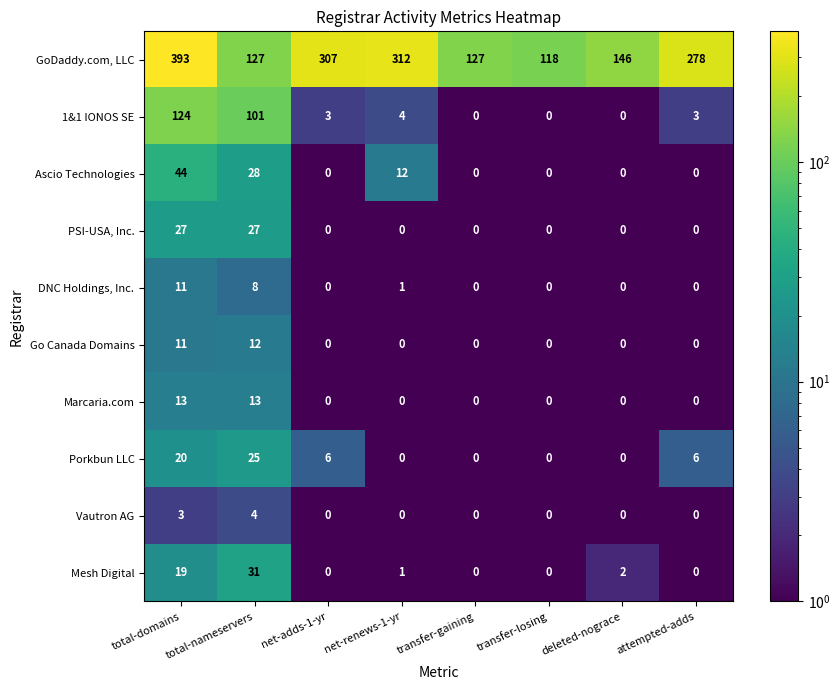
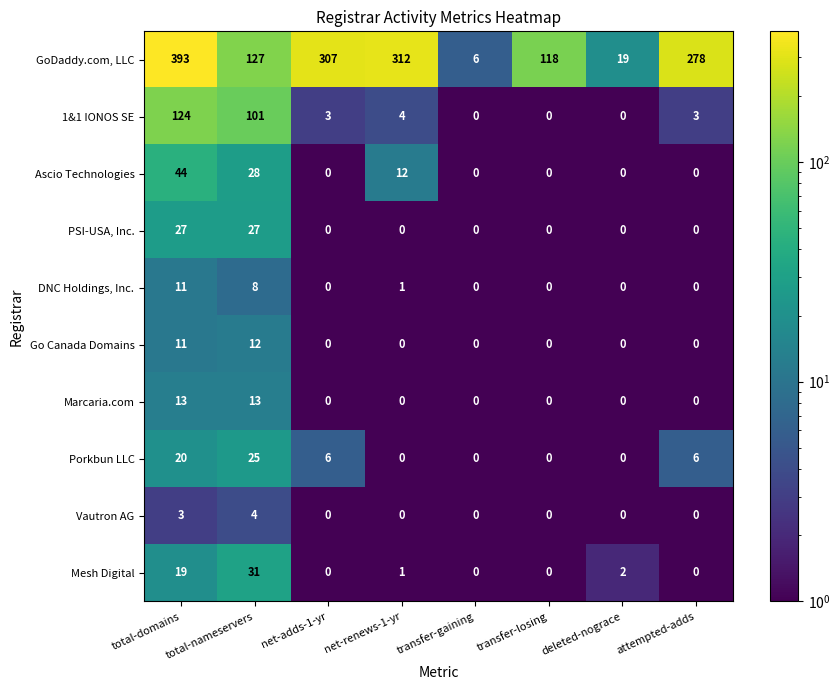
  {
    "GoDaddy.com, LLC": {
      "total-domains": 393,
      "total-nameservers": 127,
      "net-adds-1-yr": 307,
      "net-renews-1-yr": 312,
-     "transfer-gaining": 127,
+     "transfer-gaining": 6,
      "transfer-losing": 118,
-     "deleted-nograce": 146,
+     "deleted-nograce": 19,
      "attempted-adds": 278
    },
    "1&1 IONOS SE": {
      "total-domains": 124,
      "total-nameservers": 101,
      "net-adds-1-yr": 3,
      "net-renews-1-yr": 4,
      "transfer-gaining": 0,
      "transfer-losing": 0,
      "deleted-nograce": 0,
      "attempted-adds": 3
    },
    "Ascio Technologies": {
      "total-domains": 44,
      "total-nameservers": 28,
      "net-adds-1-yr": 0,
      "net-renews-1-yr": 12,
      "transfer-gaining": 0,
      "transfer-losing": 0,
      "deleted-nograce": 0,
      "attempted-adds": 0
    },
    "PSI-USA, Inc.": {
      "total-domains": 27,
      "total-nameservers": 27,
      "net-adds-1-yr": 0,
      "net-renews-1-yr": 0,
      "transfer-gaining": 0,
      "transfer-losing": 0,
      "deleted-nograce": 0,
      "attempted-adds": 0
    },
    "DNC Holdings, Inc.": {
      "total-domains": 11,
      "total-nameservers": 8,
      "net-adds-1-yr": 0,
      "net-renews-1-yr": 1,
      "transfer-gaining": 0,
      "transfer-losing": 0,
      "deleted-nograce": 0,
      "attempted-adds": 0
    },
    "Go Canada Domains": {
      "total-domains": 11,
      "total-nameservers": 12,
      "net-adds-1-yr": 0,
      "net-renews-1-yr": 0,
      "transfer-gaining": 0,
      "transfer-losing": 0,
      "deleted-nograce": 0,
      "attempted-adds": 0
    },
    "Marcaria.com": {
      "total-domains": 13,
      "total-nameservers": 13,
      "net-adds-1-yr": 0,
      "net-renews-1-yr": 0,
      "transfer-gaining": 0,
      "transfer-losing": 0,
      "deleted-nograce": 0,
      "attempted-adds": 0
    },
    "Porkbun LLC": {
      "total-domains": 20,
      "total-nameservers": 25,
      "net-adds-1-yr": 6,
      "net-renews-1-yr": 0,
      "transfer-gaining": 0,
      "transfer-losing": 0,
      "deleted-nograce": 0,
      "attempted-adds": 6
    },
    "Vautron AG": {
      "total-domains": 3,
      "total-nameservers": 4,
      "net-adds-1-yr": 0,
      "net-renews-1-yr": 0,
      "transfer-gaining": 0,
      "transfer-losing": 0,
      "deleted-nograce": 0,
      "attempted-adds": 0
    },
    "Mesh Digital": {
      "total-domains": 19,
      "total-nameservers": 31,
      "net-adds-1-yr": 0,
      "net-renews-1-yr": 1,
      "transfer-gaining": 0,
      "transfer-losing": 0,
      "deleted-nograce": 2,
      "attempted-adds": 0
    }
  }
